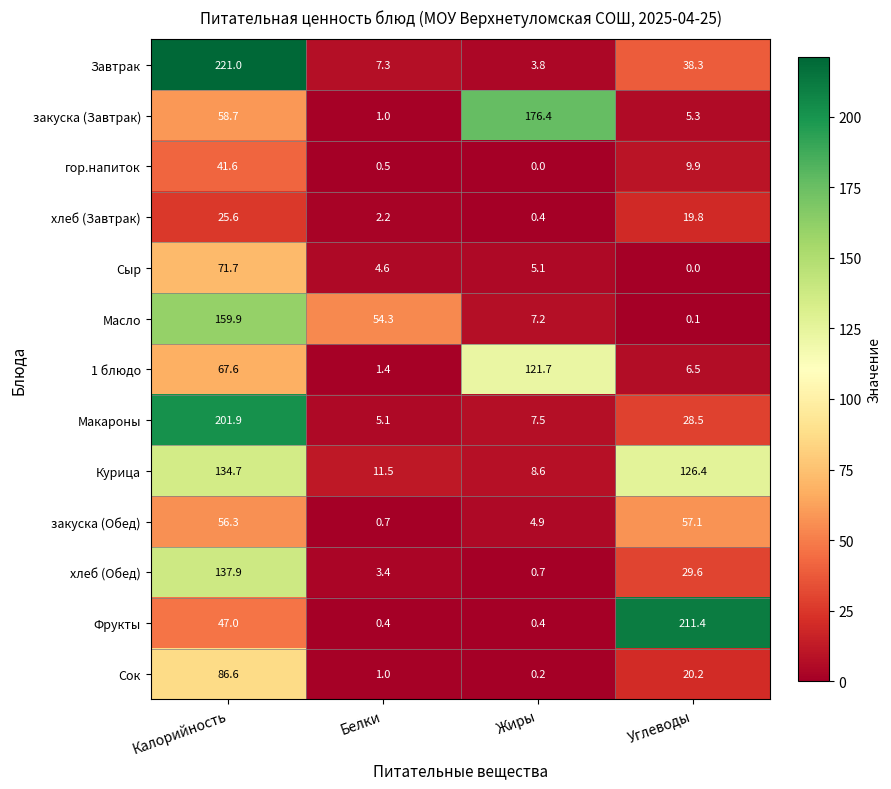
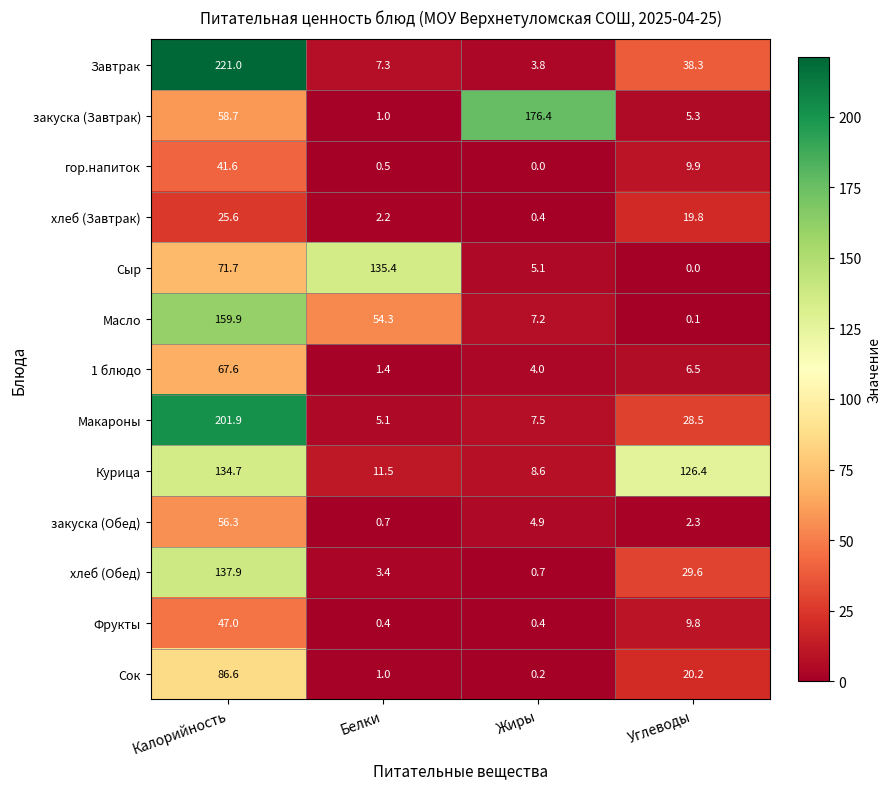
  {
    "Завтрак": {
      "Калорийность": 221.0,
      "Белки": 7.3,
      "Жиры": 3.8,
      "Углеводы": 38.3
    },
    "закуска (Завтрак)": {
      "Калорийность": 58.7,
      "Белки": 1.0,
      "Жиры": 176.4,
      "Углеводы": 5.3
    },
    "гор.напиток": {
      "Калорийность": 41.6,
      "Белки": 0.5,
      "Жиры": 0.0,
      "Углеводы": 9.9
    },
    "хлеб (Завтрак)": {
      "Калорийность": 25.6,
      "Белки": 2.2,
      "Жиры": 0.4,
      "Углеводы": 19.8
    },
    "Сыр": {
      "Калорийность": 71.7,
-     "Белки": 4.6,
+     "Белки": 135.4,
      "Жиры": 5.1,
      "Углеводы": 0.0
    },
    "Масло": {
      "Калорийность": 159.9,
      "Белки": 54.3,
      "Жиры": 7.2,
      "Углеводы": 0.1
    },
    "1 блюдо": {
      "Калорийность": 67.6,
      "Белки": 1.4,
-     "Жиры": 121.7,
+     "Жиры": 4.0,
      "Углеводы": 6.5
    },
    "Макароны": {
      "Калорийность": 201.9,
      "Белки": 5.1,
      "Жиры": 7.5,
      "Углеводы": 28.5
    },
    "Курица": {
      "Калорийность": 134.7,
      "Белки": 11.5,
      "Жиры": 8.6,
      "Углеводы": 126.4
    },
    "закуска (Обед)": {
      "Калорийность": 56.3,
      "Белки": 0.7,
      "Жиры": 4.9,
-     "Углеводы": 57.1
+     "Углеводы": 2.3
    },
    "хлеб (Обед)": {
      "Калорийность": 137.9,
      "Белки": 3.4,
      "Жиры": 0.7,
      "Углеводы": 29.6
    },
    "Фрукты": {
      "Калорийность": 47.0,
      "Белки": 0.4,
      "Жиры": 0.4,
-     "Углеводы": 211.4
+     "Углеводы": 9.8
    },
    "Сок": {
      "Калорийность": 86.6,
      "Белки": 1.0,
      "Жиры": 0.2,
      "Углеводы": 20.2
    }
  }
